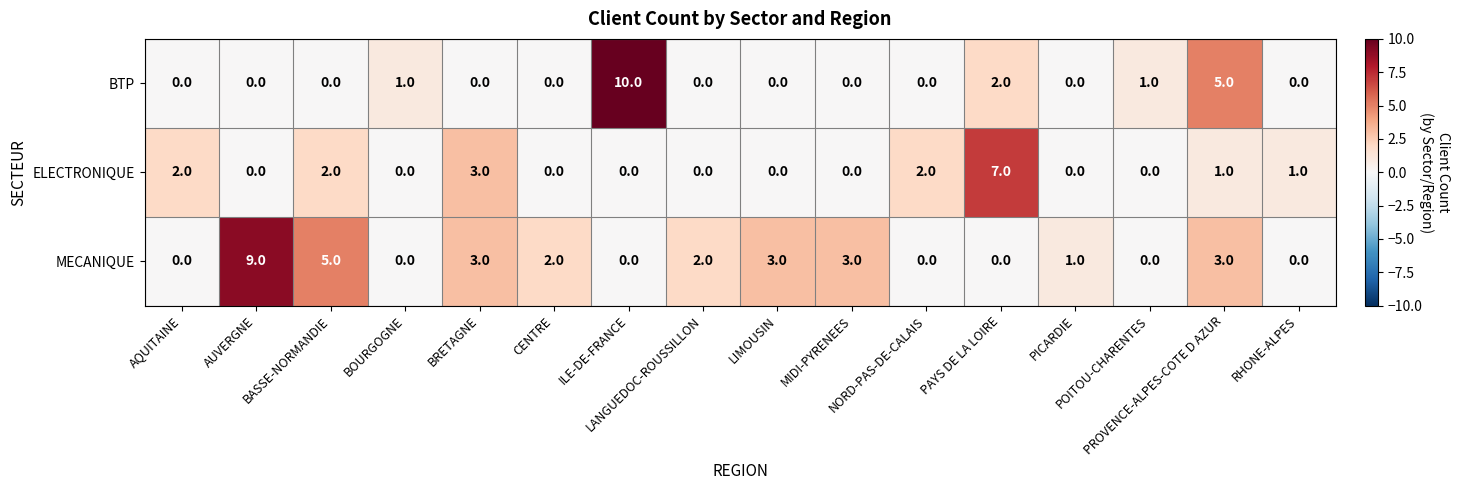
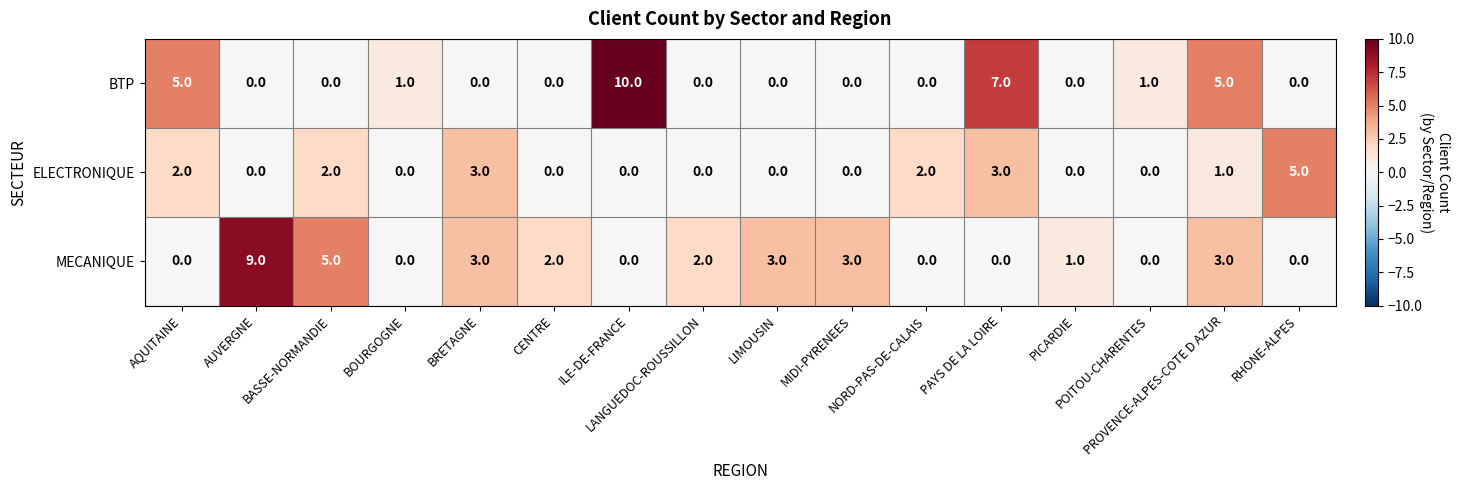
  {
    "BTP": {
-     "AQUITAINE": 0.0,
+     "AQUITAINE": 5.0,
      "AUVERGNE": 0.0,
      "BASSE-NORMANDIE": 0.0,
      "BOURGOGNE": 1.0,
      "BRETAGNE": 0.0,
      "CENTRE": 0.0,
      "ILE-DE-FRANCE": 10.0,
      "LANGUEDOC-ROUSSILLON": 0.0,
      "LIMOUSIN": 0.0,
      "MIDI-PYRENEES": 0.0,
      "NORD-PAS-DE-CALAIS": 0.0,
-     "PAYS DE LA LOIRE": 2.0,
+     "PAYS DE LA LOIRE": 7.0,
      "PICARDIE": 0.0,
      "POITOU-CHARENTES": 1.0,
      "PROVENCE-ALPES-COTE D AZUR": 5.0,
      "RHONE-ALPES": 0.0
    },
    "ELECTRONIQUE": {
      "AQUITAINE": 2.0,
      "AUVERGNE": 0.0,
      "BASSE-NORMANDIE": 2.0,
      "BOURGOGNE": 0.0,
      "BRETAGNE": 3.0,
      "CENTRE": 0.0,
      "ILE-DE-FRANCE": 0.0,
      "LANGUEDOC-ROUSSILLON": 0.0,
      "LIMOUSIN": 0.0,
      "MIDI-PYRENEES": 0.0,
      "NORD-PAS-DE-CALAIS": 2.0,
-     "PAYS DE LA LOIRE": 7.0,
+     "PAYS DE LA LOIRE": 3.0,
      "PICARDIE": 0.0,
      "POITOU-CHARENTES": 0.0,
      "PROVENCE-ALPES-COTE D AZUR": 1.0,
-     "RHONE-ALPES": 1.0
+     "RHONE-ALPES": 5.0
    },
    "MECANIQUE": {
      "AQUITAINE": 0.0,
      "AUVERGNE": 9.0,
      "BASSE-NORMANDIE": 5.0,
      "BOURGOGNE": 0.0,
      "BRETAGNE": 3.0,
      "CENTRE": 2.0,
      "ILE-DE-FRANCE": 0.0,
      "LANGUEDOC-ROUSSILLON": 2.0,
      "LIMOUSIN": 3.0,
      "MIDI-PYRENEES": 3.0,
      "NORD-PAS-DE-CALAIS": 0.0,
      "PAYS DE LA LOIRE": 0.0,
      "PICARDIE": 1.0,
      "POITOU-CHARENTES": 0.0,
      "PROVENCE-ALPES-COTE D AZUR": 3.0,
      "RHONE-ALPES": 0.0
    }
  }
